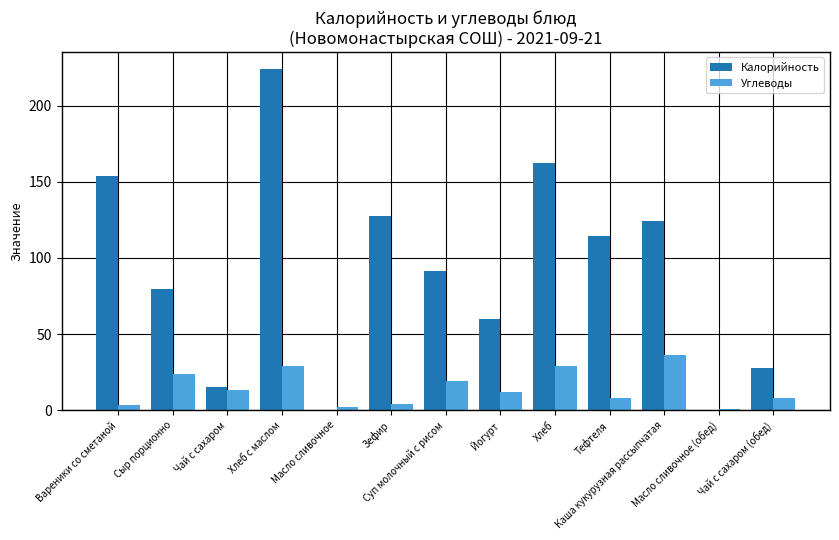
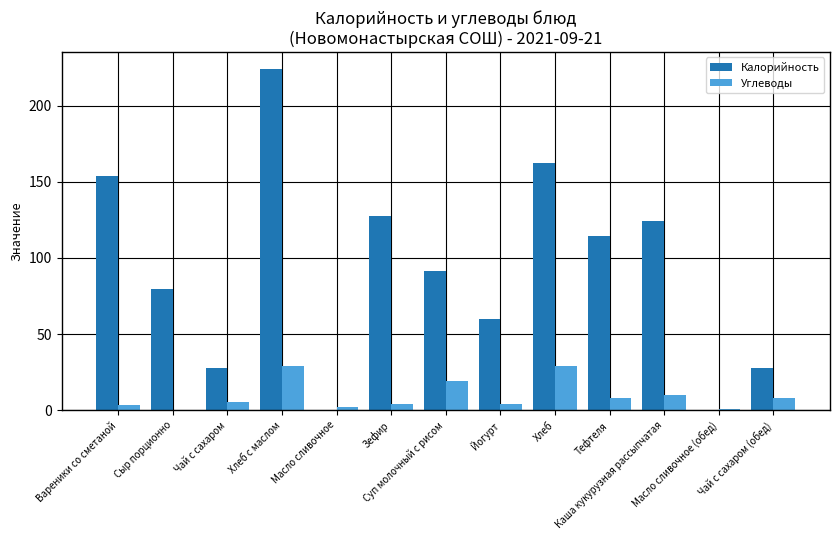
  {
    "Калорийность": {
      "Вареники со сметаной": 154,
      "Сыр порционно": 80,
-     "Чай с сахаром": 15,
+     "Чай с сахаром": 28,
      "Хлеб с маслом": 224,
      "Масло сливочное": 0,
      "Зефир": 127,
      "Суп молочный с рисом": 92,
      "Йогурт": 60,
      "Хлеб": 162,
      "Тефтеля": 114,
      "Каша кукурузная рассыпчатая": 124,
      "Масло сливочное (обед)": 0,
      "Чай с сахаром (обед)": 28
    },
    "Углеводы": {
      "Вареники со сметаной": 4,
-     "Сыр порционно": 24,
-     "Чай с сахаром": 13,
+     "Сыр порционно": 0,
+     "Чай с сахаром": 6,
      "Хлеб с маслом": 29,
      "Масло сливочное": 2,
      "Зефир": 4,
      "Суп молочный с рисом": 19,
-     "Йогурт": 12,
+     "Йогурт": 4,
      "Хлеб": 29,
      "Тефтеля": 8,
-     "Каша кукурузная рассыпчатая": 36,
+     "Каша кукурузная рассыпчатая": 10,
      "Чай с сахаром (обед)": 8
    }
  }
